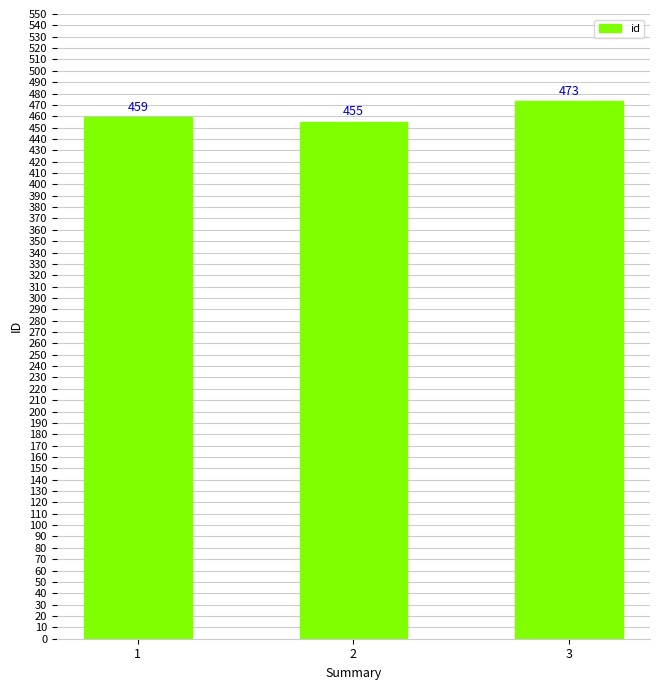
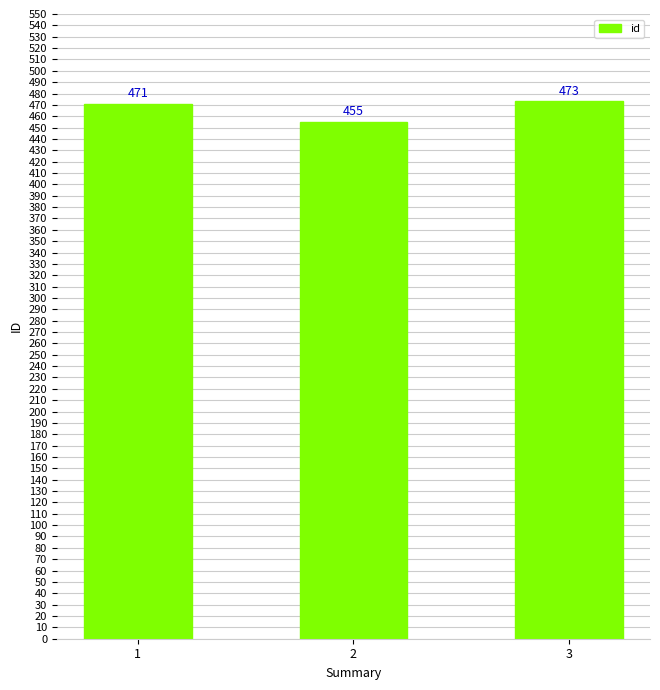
  {
-   "1": 459,
+   "1": 471,
    "2": 455,
    "3": 473
  }
